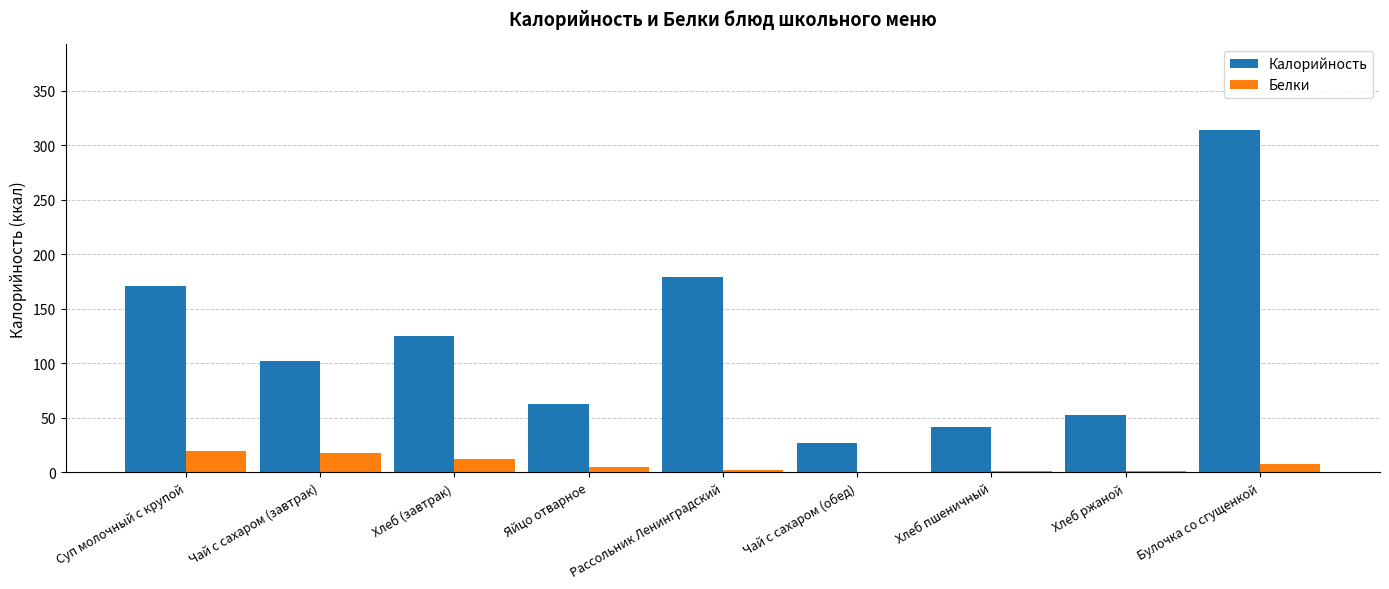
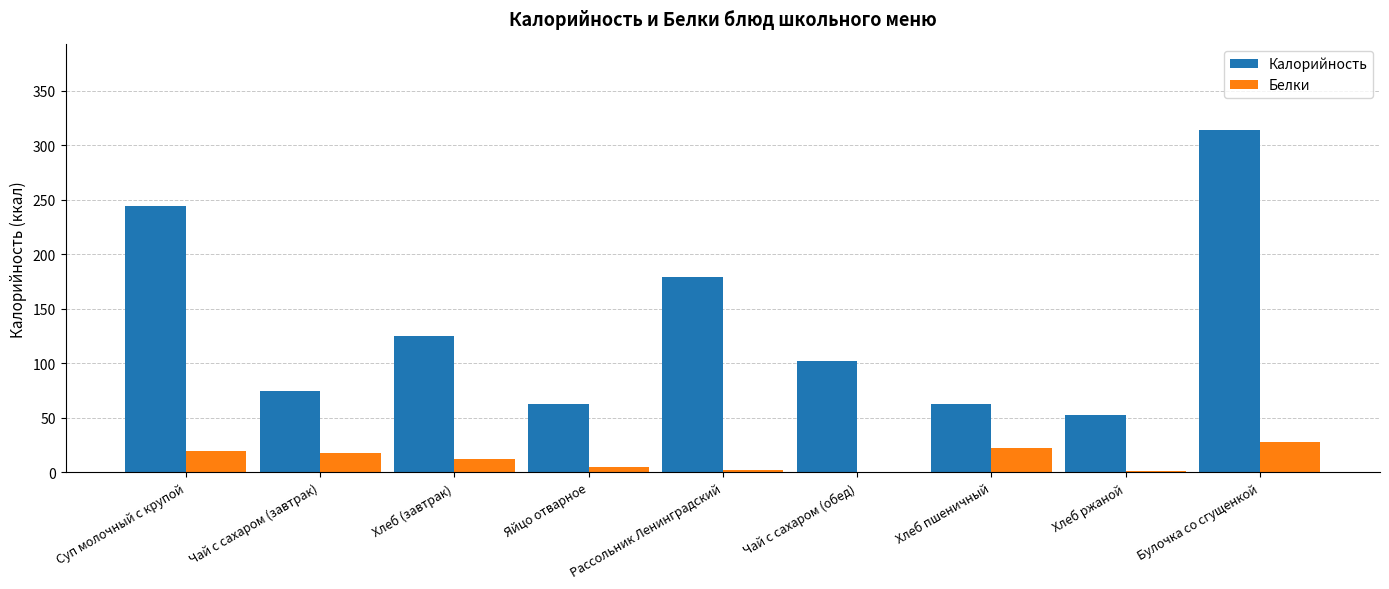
  {
    "Калорийность": {
-     "Суп молочный с крупой": 171,
-     "Чай с сахаром (завтрак)": 102,
+     "Суп молочный с крупой": 244,
+     "Чай с сахаром (завтрак)": 75,
      "Хлеб (завтрак)": 125,
      "Яйцо отварное": 63,
      "Рассольник Ленинградский": 179,
-     "Чай с сахаром (обед)": 27,
-     "Хлеб пшеничный": 42,
+     "Чай с сахаром (обед)": 102,
+     "Хлеб пшеничный": 63,
      "Хлеб ржаной": 53,
      "Булочка со сгущенкой": 314
    },
    "Белки": {
      "Суп молочный с крупой": 19,
      "Чай с сахаром (завтрак)": 18,
      "Хлеб (завтрак)": 13,
      "Яйцо отварное": 5,
      "Рассольник Ленинградский": 3,
-     "Хлеб пшеничный": 1,
-     "Булочка со сгущенкой": 8
+     "Хлеб пшеничный": 23,
+     "Булочка со сгущенкой": 28
    }
  }
